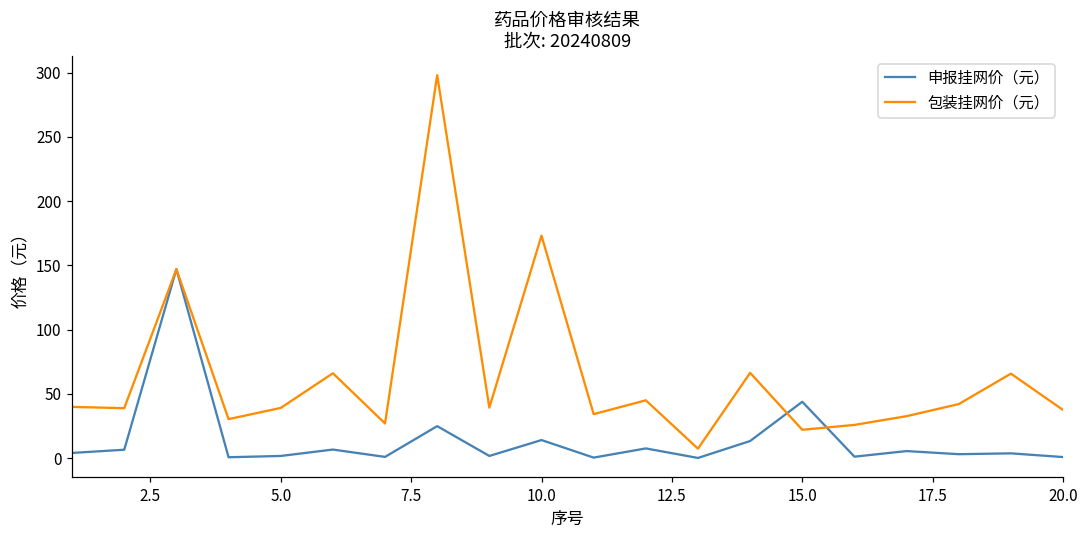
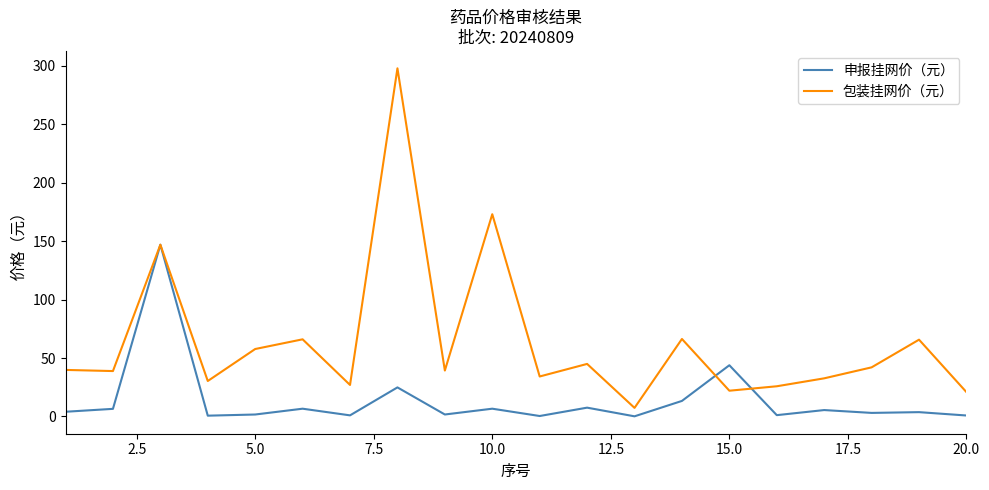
  {
    "申报挂网价（元）": {
      "5.0": 2,
-     "10.0": 14,
+     "10.0": 7,
      "15.0": 44,
      "20.0": 1
    },
    "包装挂网价（元）": {
-     "5.0": 39,
+     "5.0": 58,
      "10.0": 173,
      "15.0": 22,
-     "20.0": 37
+     "20.0": 21
    }
  }
